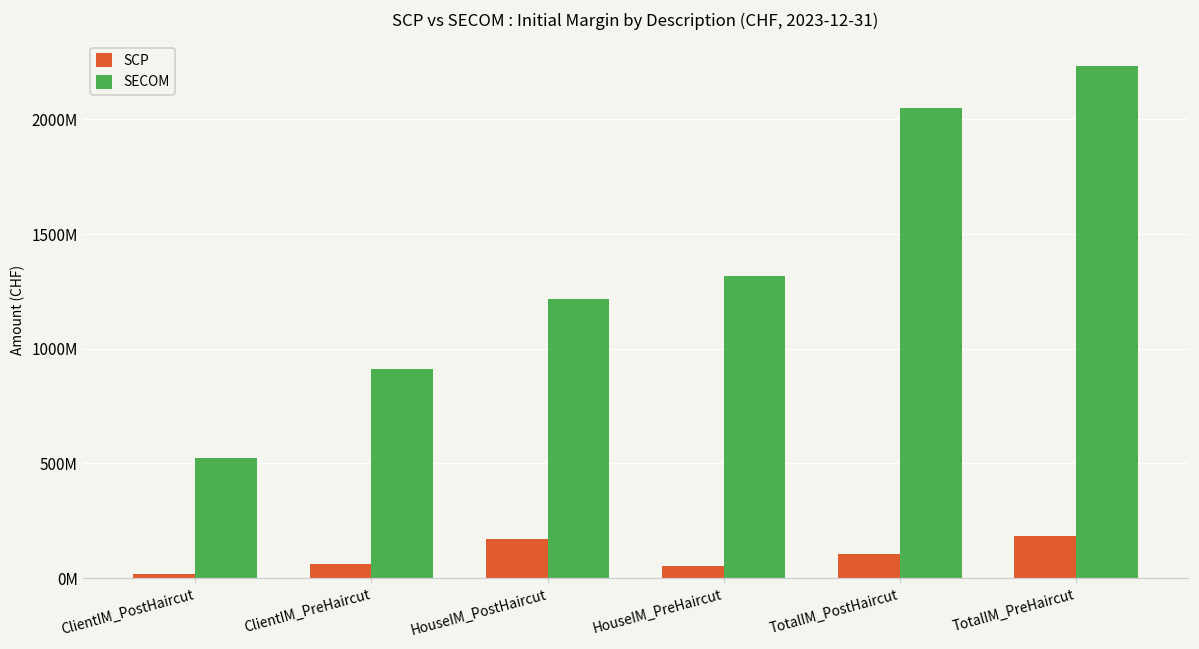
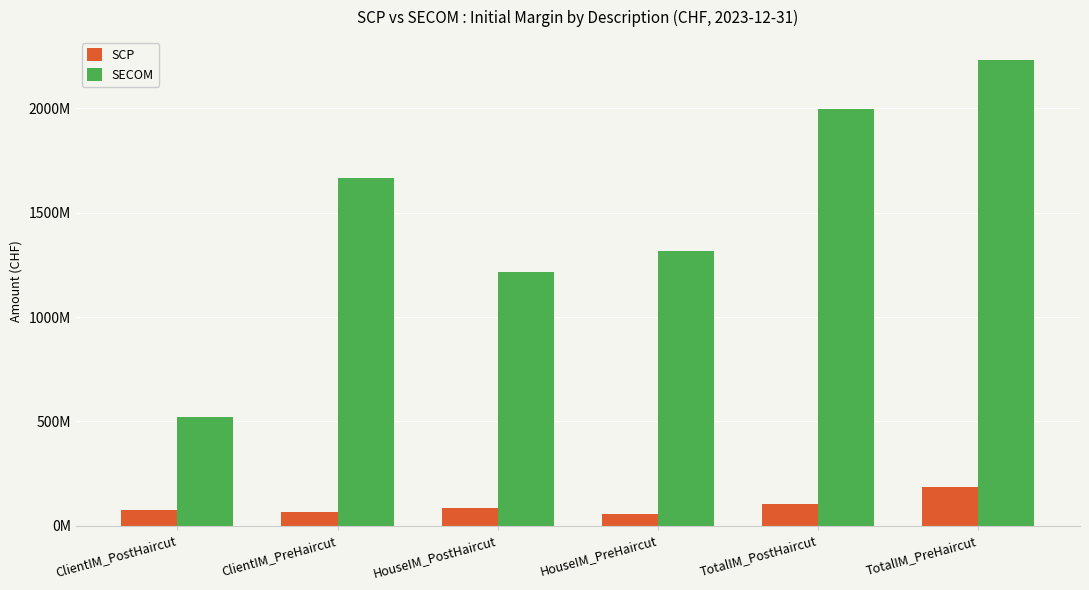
  {
    "SCP": {
-     "ClientIM_PostHaircut": 20000000,
+     "ClientIM_PostHaircut": 80000000,
      "ClientIM_PreHaircut": 60000000,
-     "HouseIM_PostHaircut": 170000000,
+     "HouseIM_PostHaircut": 90000000,
      "HouseIM_PreHaircut": 50000000,
      "TotalIM_PostHaircut": 100000000,
      "TotalIM_PreHaircut": 180000000
    },
    "SECOM": {
      "ClientIM_PostHaircut": 520000000,
-     "ClientIM_PreHaircut": 910000000,
+     "ClientIM_PreHaircut": 1670000000,
      "HouseIM_PostHaircut": 1220000000,
      "HouseIM_PreHaircut": 1320000000,
-     "TotalIM_PostHaircut": 2050000000,
+     "TotalIM_PostHaircut": 2000000000,
      "TotalIM_PreHaircut": 2230000000
    }
  }
